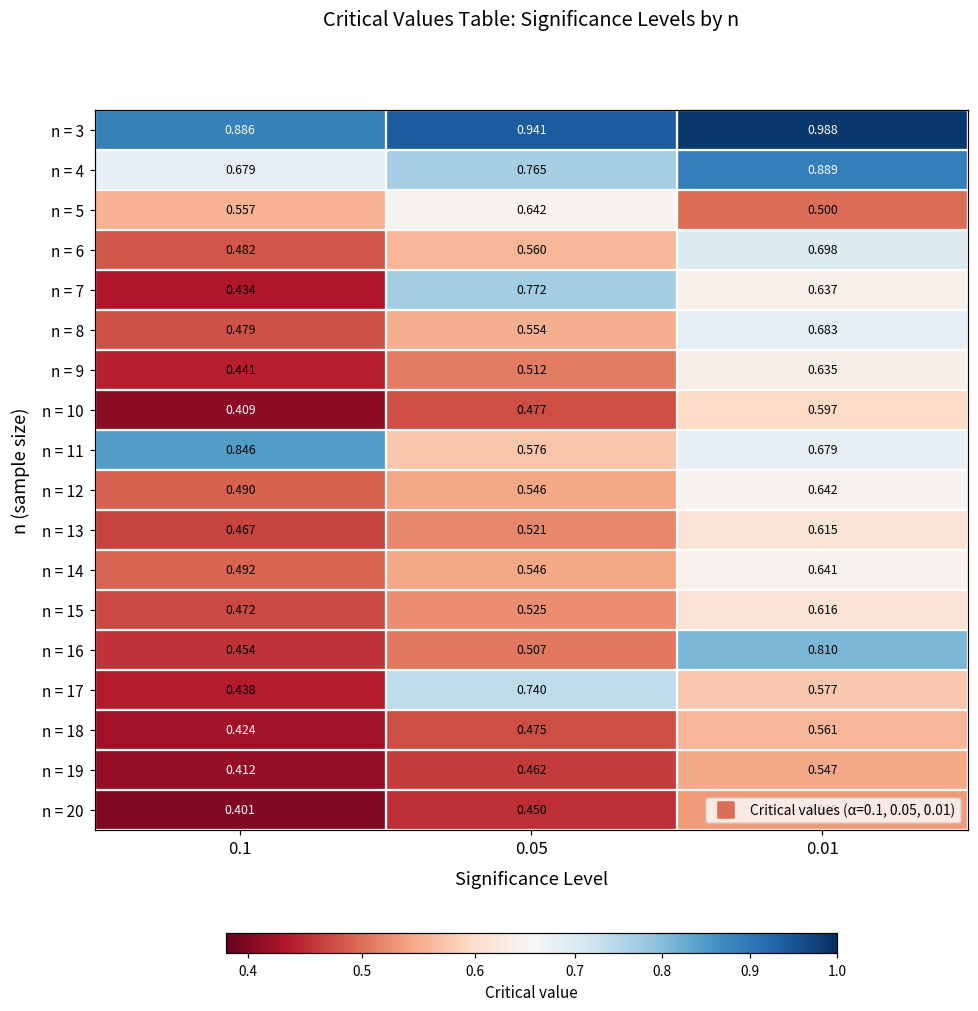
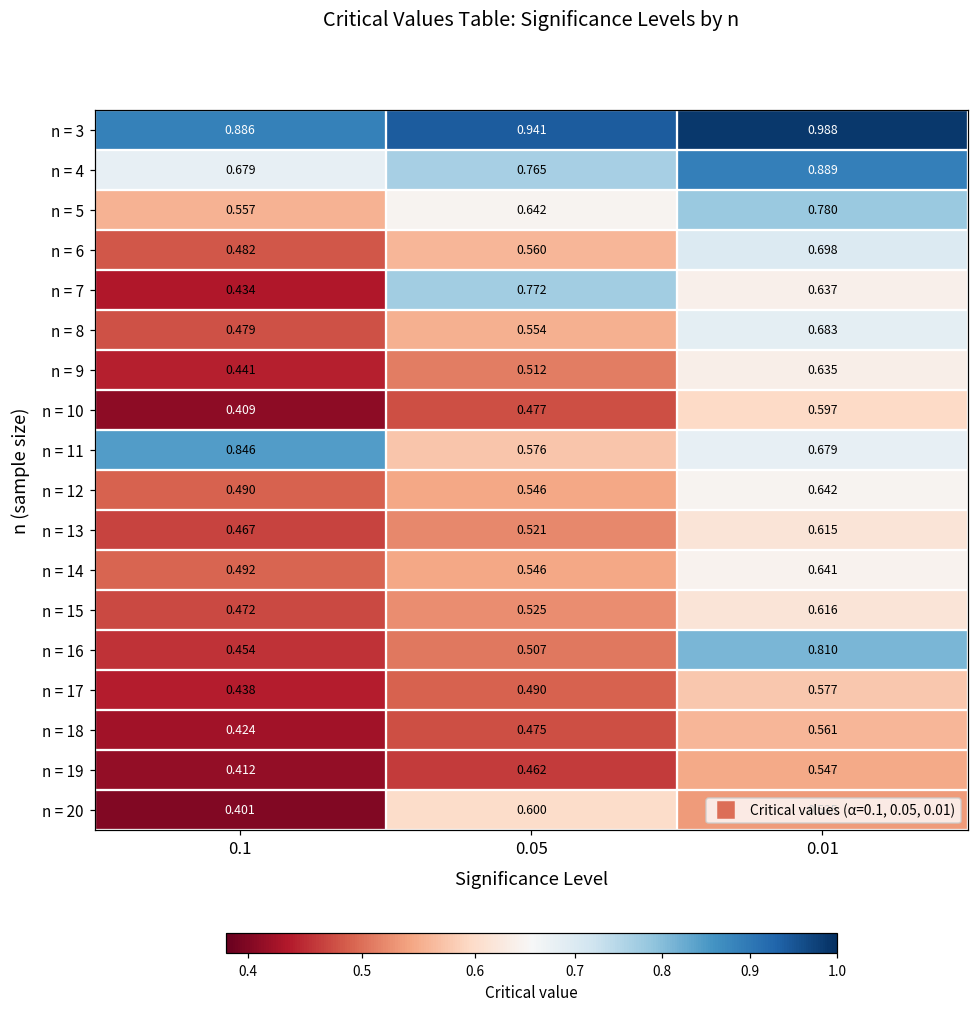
  {
    "n = 3": {
      "0.1": 0.886,
      "0.05": 0.941,
      "0.01": 0.988
    },
    "n = 4": {
      "0.1": 0.679,
      "0.05": 0.765,
      "0.01": 0.889
    },
    "n = 5": {
      "0.1": 0.557,
      "0.05": 0.642,
-     "0.01": 0.500
+     "0.01": 0.780
    },
    "n = 6": {
      "0.1": 0.482,
      "0.05": 0.560,
      "0.01": 0.698
    },
    "n = 7": {
      "0.1": 0.434,
      "0.05": 0.772,
      "0.01": 0.637
    },
    "n = 8": {
      "0.1": 0.479,
      "0.05": 0.554,
      "0.01": 0.683
    },
    "n = 9": {
      "0.1": 0.441,
      "0.05": 0.512,
      "0.01": 0.635
    },
    "n = 10": {
      "0.1": 0.409,
      "0.05": 0.477,
      "0.01": 0.597
    },
    "n = 11": {
      "0.1": 0.846,
      "0.05": 0.576,
      "0.01": 0.679
    },
    "n = 12": {
      "0.1": 0.490,
      "0.05": 0.546,
      "0.01": 0.642
    },
    "n = 13": {
      "0.1": 0.467,
      "0.05": 0.521,
      "0.01": 0.615
    },
    "n = 14": {
      "0.1": 0.492,
      "0.05": 0.546,
      "0.01": 0.641
    },
    "n = 15": {
      "0.1": 0.472,
      "0.05": 0.525,
      "0.01": 0.616
    },
    "n = 16": {
      "0.1": 0.454,
      "0.05": 0.507,
      "0.01": 0.810
    },
    "n = 17": {
      "0.1": 0.438,
-     "0.05": 0.740,
+     "0.05": 0.490,
      "0.01": 0.577
    },
    "n = 18": {
      "0.1": 0.424,
      "0.05": 0.475,
      "0.01": 0.561
    },
    "n = 19": {
      "0.1": 0.412,
      "0.05": 0.462,
      "0.01": 0.547
    },
    "n = 20": {
      "0.1": 0.401,
-     "0.05": 0.450
+     "0.05": 0.600
    }
  }
